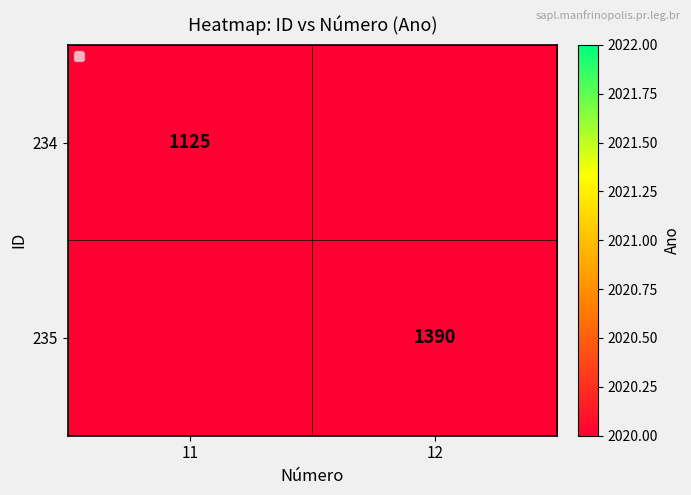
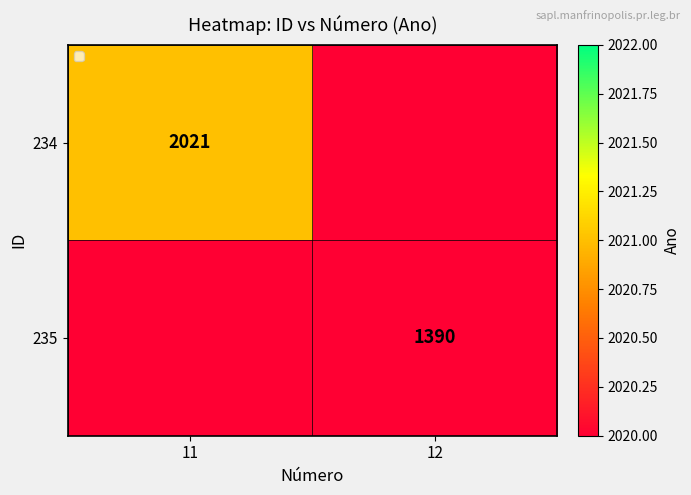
  {
    "234": {
-     "11": 1125
+     "11": 2021
    },
    "235": {
      "12": 1390
    }
  }
